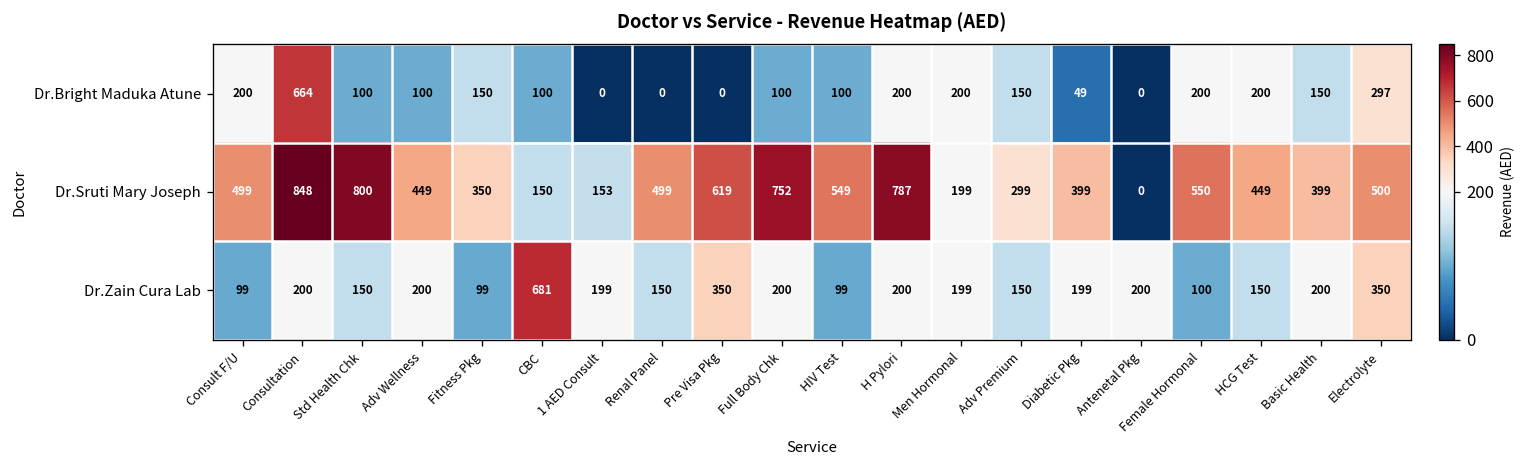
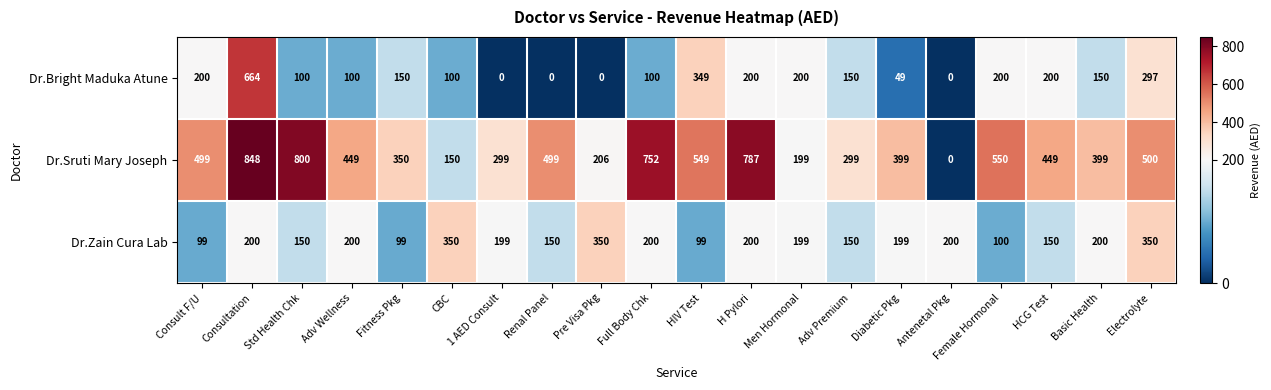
  {
    "Dr.Bright Maduka Atune": {
      "Consult F/U": 200,
      "Consultation": 664,
      "Std Health Chk": 100,
      "Adv Wellness": 100,
      "Fitness Pkg": 150,
      "CBC": 100,
      "1 AED Consult": 0,
      "Renal Panel": 0,
      "Pre Visa Pkg": 0,
      "Full Body Chk": 100,
-     "HIV Test": 100,
+     "HIV Test": 349,
      "H Pylori": 200,
      "Men Hormonal": 200,
      "Adv Premium": 150,
      "Diabetic Pkg": 49,
      "Antenetal Pkg": 0,
      "Female Hormonal": 200,
      "HCG Test": 200,
      "Basic Health": 150,
      "Electrolyte": 297
    },
    "Dr.Sruti Mary Joseph": {
      "Consult F/U": 499,
      "Consultation": 848,
      "Std Health Chk": 800,
      "Adv Wellness": 449,
      "Fitness Pkg": 350,
      "CBC": 150,
-     "1 AED Consult": 153,
+     "1 AED Consult": 299,
      "Renal Panel": 499,
-     "Pre Visa Pkg": 619,
+     "Pre Visa Pkg": 206,
      "Full Body Chk": 752,
      "HIV Test": 549,
      "H Pylori": 787,
      "Men Hormonal": 199,
      "Adv Premium": 299,
      "Diabetic Pkg": 399,
      "Antenetal Pkg": 0,
      "Female Hormonal": 550,
      "HCG Test": 449,
      "Basic Health": 399,
      "Electrolyte": 500
    },
    "Dr.Zain Cura Lab": {
      "Consult F/U": 99,
      "Consultation": 200,
      "Std Health Chk": 150,
      "Adv Wellness": 200,
      "Fitness Pkg": 99,
-     "CBC": 681,
+     "CBC": 350,
      "1 AED Consult": 199,
      "Renal Panel": 150,
      "Pre Visa Pkg": 350,
      "Full Body Chk": 200,
      "HIV Test": 99,
      "H Pylori": 200,
      "Men Hormonal": 199,
      "Adv Premium": 150,
      "Diabetic Pkg": 199,
      "Antenetal Pkg": 200,
      "Female Hormonal": 100,
      "HCG Test": 150,
      "Basic Health": 200,
      "Electrolyte": 350
    }
  }
